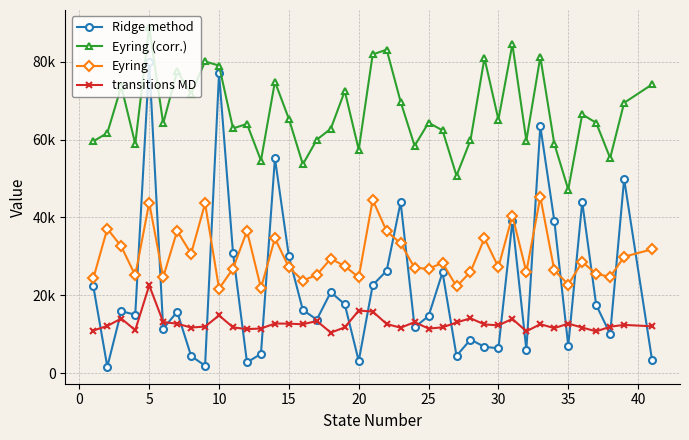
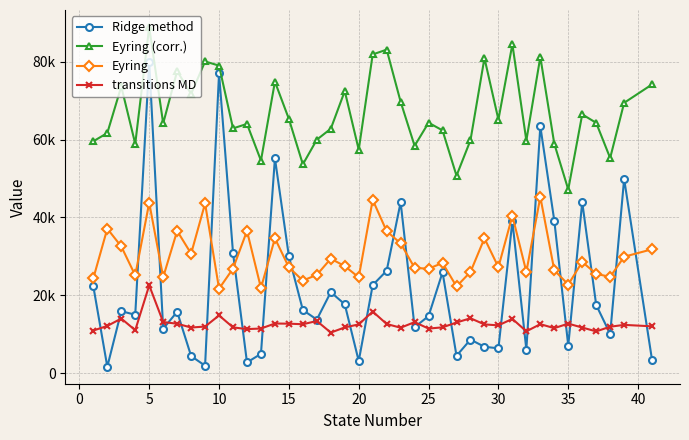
  {
    "Ridge method": {
      "10": 77000,
      "15": 30000,
      "20": 3000,
      "25": 15000,
      "30": 6000,
      "35": 7000
    },
    "Eyring (corr.)": {
      "10": 79000,
      "15": 65000,
      "20": 57000,
      "25": 64000,
      "30": 65000,
      "35": 47000
    },
    "Eyring": {
      "5": 44000,
      "10": 22000,
      "15": 27000,
      "20": 25000,
      "25": 27000,
      "30": 27000,
      "35": 23000
    },
    "transitions MD": {
      "5": 23000,
      "10": 15000,
      "15": 13000,
-     "20": 16000,
+     "20": 13000,
      "25": 11000,
      "30": 12000,
      "35": 13000
    }
  }
